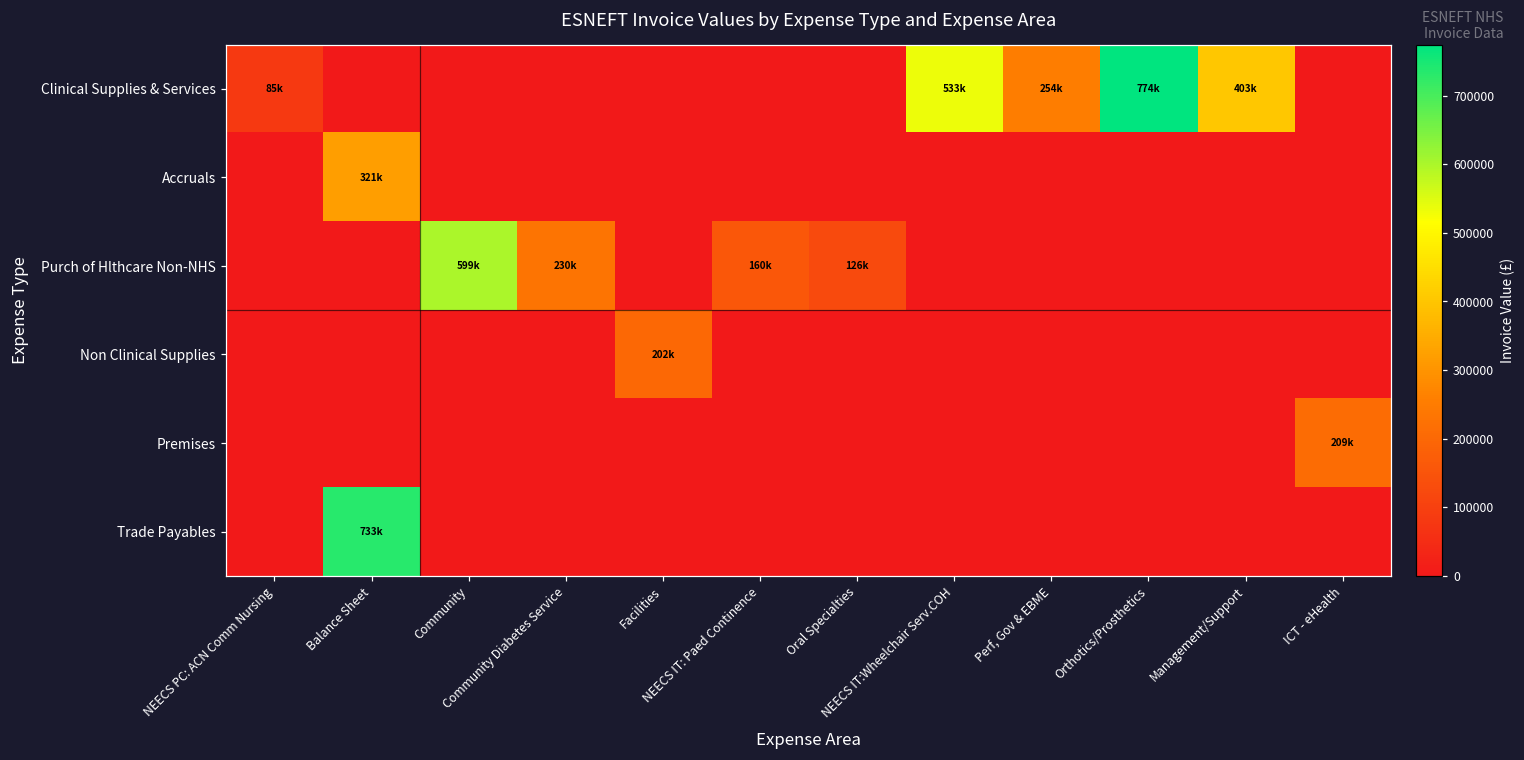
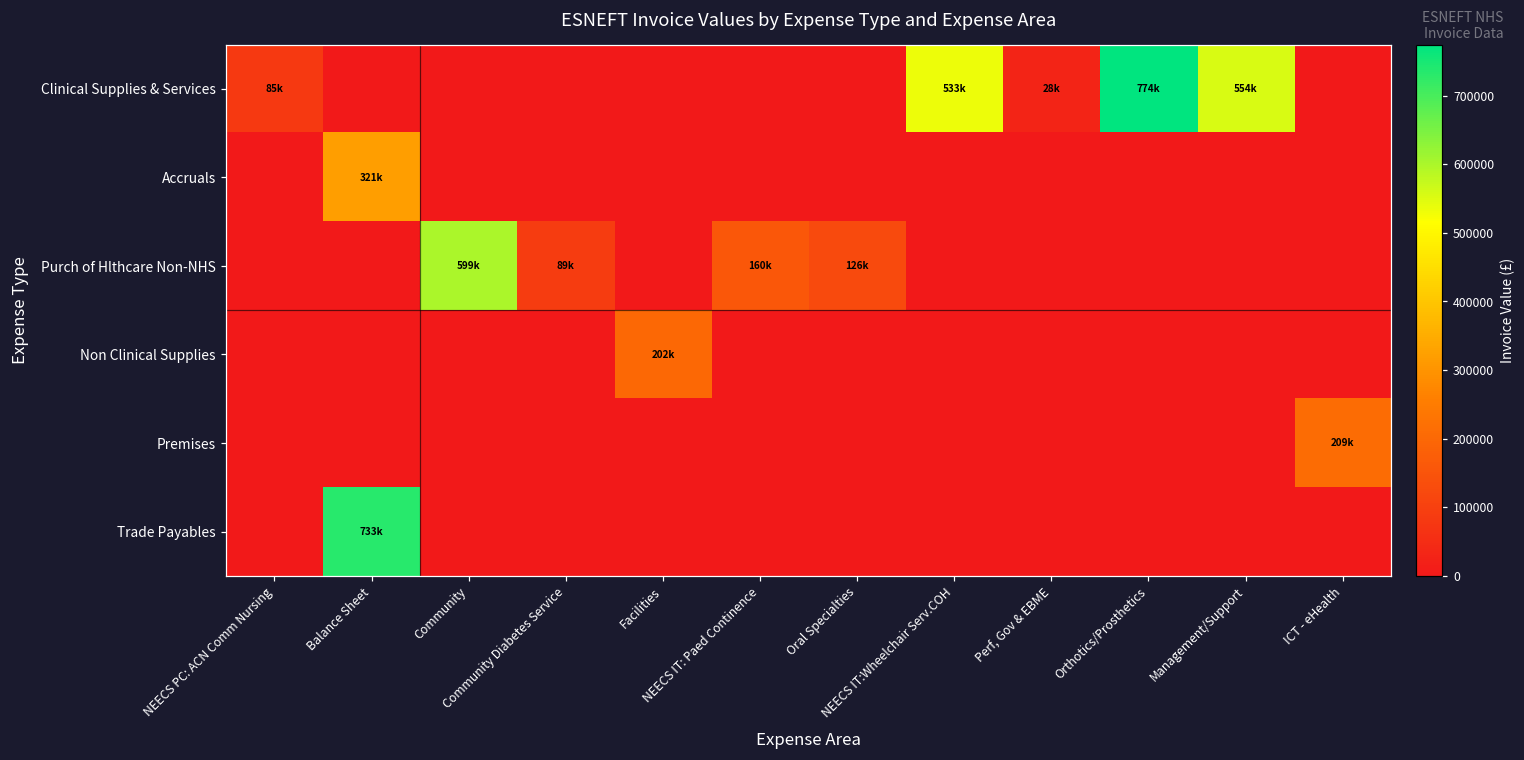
  {
    "Clinical Supplies & Services": {
      "NEECS PC: ACN Comm Nursing": "85k",
      "NEECS IT:Wheelchair Serv.COH": "533k",
-     "Perf, Gov & EBME": "254k",
+     "Perf, Gov & EBME": "28k",
      "Orthotics/Prosthetics": "774k",
-     "Management/Support": "403k"
+     "Management/Support": "554k"
    },
    "Accruals": {
      "Balance Sheet": "321k"
    },
    "Purch of Hlthcare Non-NHS": {
      "Community": "599k",
-     "Community Diabetes Service": "230k",
+     "Community Diabetes Service": "89k",
      "NEECS IT: Paed Continence": "160k",
      "Oral Specialties": "126k"
    },
    "Non Clinical Supplies": {
      "Facilities": "202k"
    },
    "Premises": {
      "ICT - eHealth": "209k"
    },
    "Trade Payables": {
      "Balance Sheet": "733k"
    }
  }
